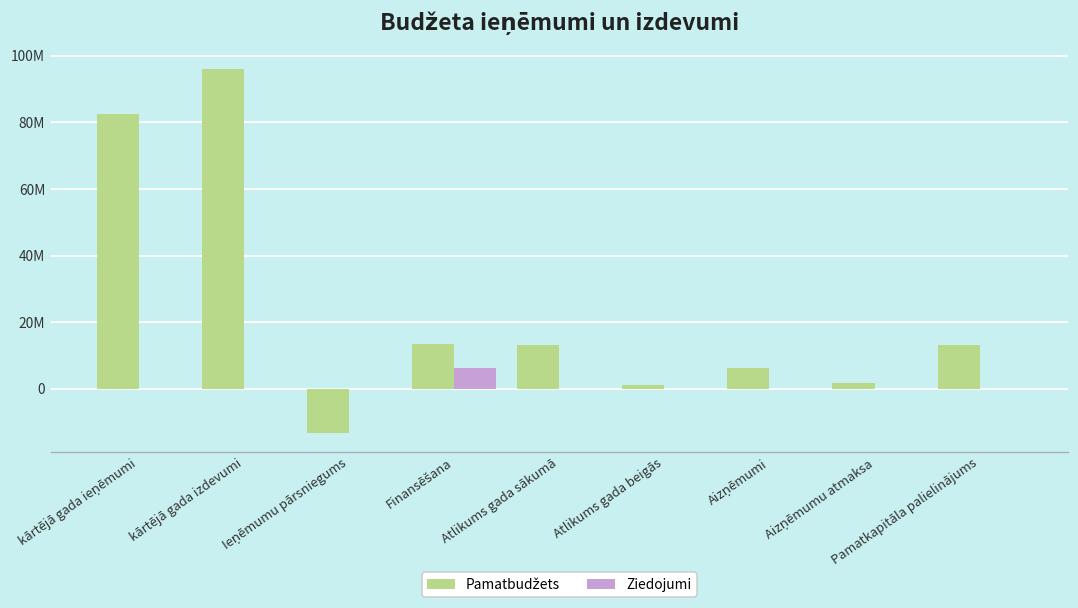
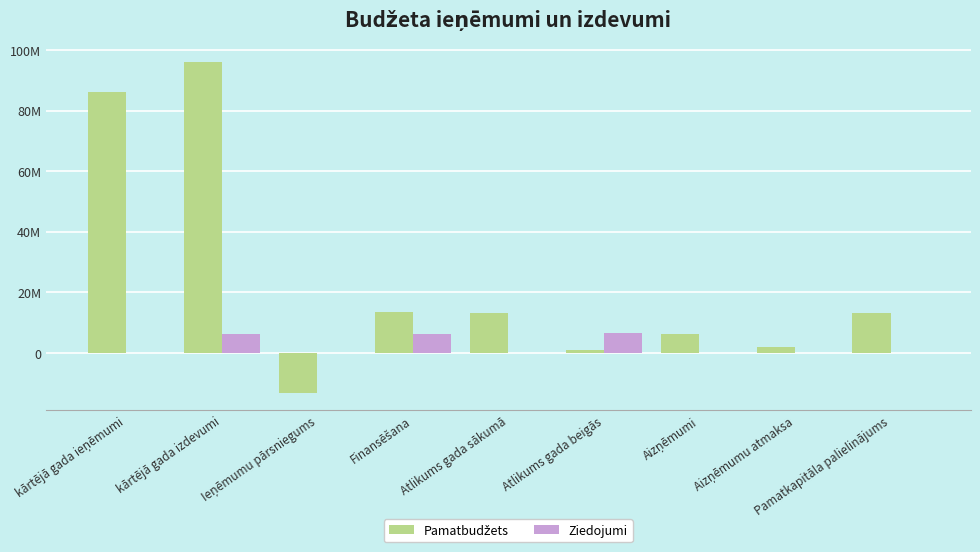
  {
    "Pamatbudžets": {
-     "kārtējā gada ieņēmumi": 83000000,
+     "kārtējā gada ieņēmumi": 86000000,
      "kārtējā gada izdevumi": 96000000,
      "Ieņēmumu pārsniegums": -13000000,
      "Finansēšana": 13000000,
      "Atlikums gada sākumā": 13000000,
      "Atlikums gada beigās": 1000000,
      "Aizņēmumi": 6000000,
      "Aizņēmumu atmaksa": 2000000,
      "Pamatkapitāla palielinājums": 13000000
    },
    "Ziedojumi": {
-     "kārtējā gada izdevumi": 0,
+     "kārtējā gada izdevumi": 6000000,
      "Finansēšana": 6000000,
-     "Atlikums gada beigās": 0,
+     "Atlikums gada beigās": 7000000,
      "Aizņēmumi": 0,
      "Aizņēmumu atmaksa": 0,
      "Pamatkapitāla palielinājums": 0
    }
  }
